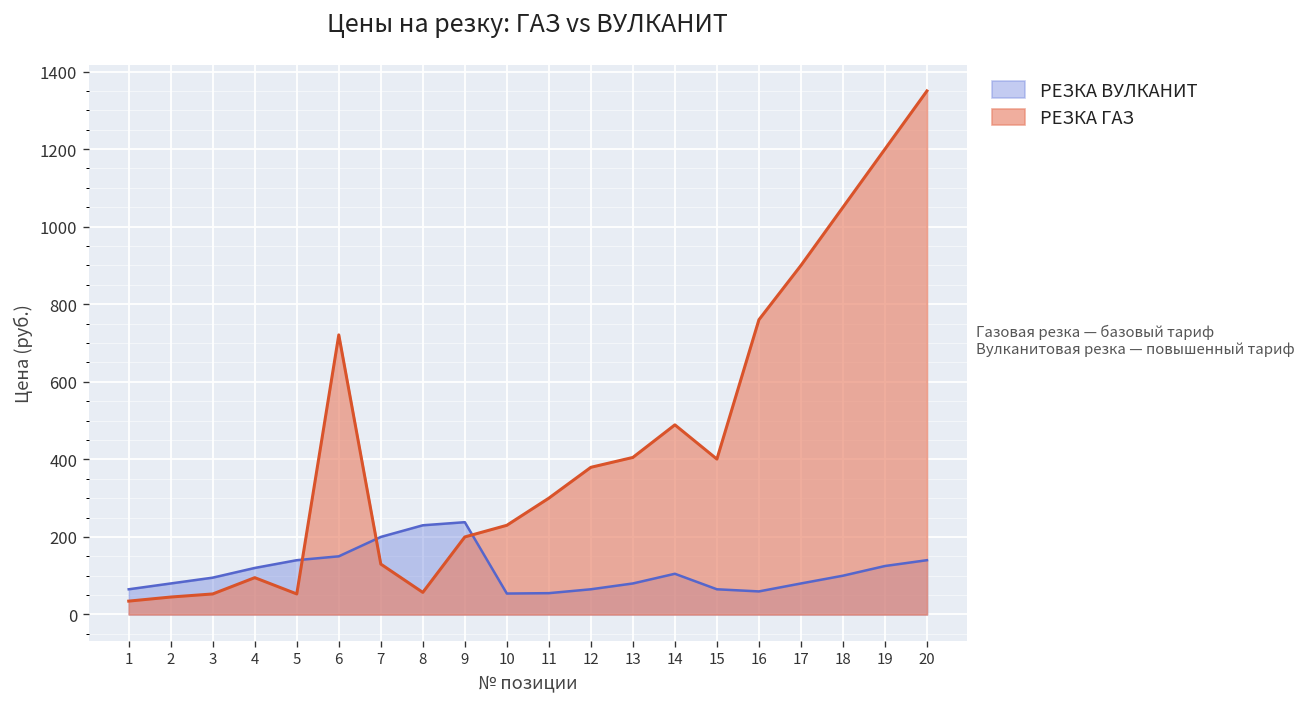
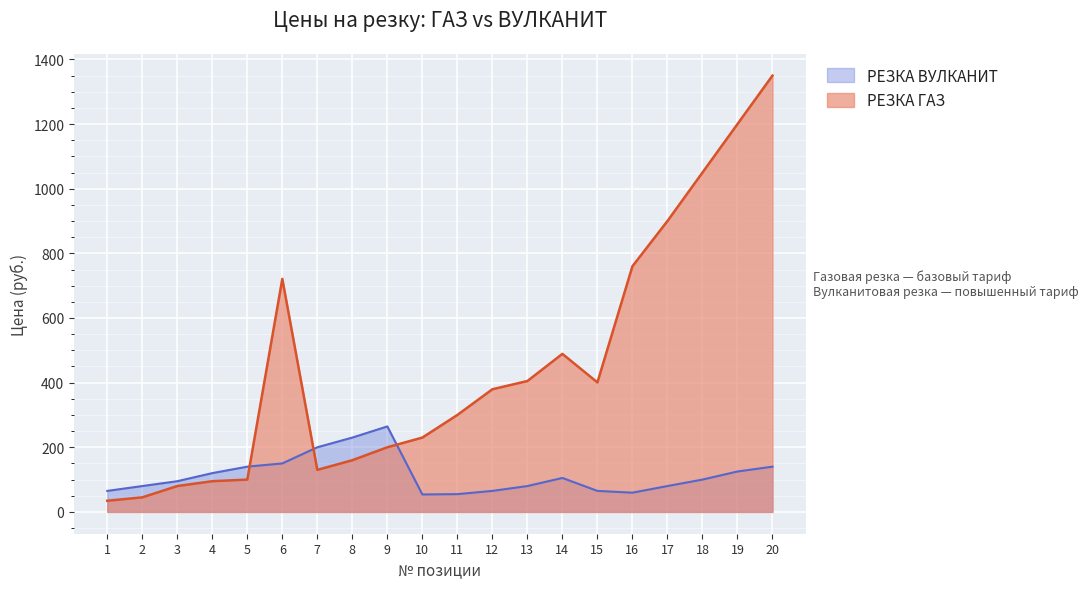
  {
    "РЕЗКА ВУЛКАНИТ": {
      "1": 70,
      "2": 80,
      "3": 100,
      "4": 120,
      "5": 140,
      "6": 150,
      "7": 200,
      "8": 230,
-     "9": 240,
+     "9": 260,
      "10": 50,
      "11": 60,
      "12": 70,
      "13": 80,
      "14": 110,
      "15": 70,
      "16": 60,
      "17": 80,
      "18": 100,
      "19": 130,
      "20": 140
    },
    "РЕЗКА ГАЗ": {
      "1": 30,
      "2": 50,
-     "3": 50,
+     "3": 80,
      "4": 100,
-     "5": 50,
+     "5": 100,
      "6": 720,
      "7": 130,
-     "8": 60,
+     "8": 160,
      "9": 200,
      "10": 230,
      "11": 300,
      "12": 380,
      "13": 410,
      "14": 490,
      "15": 400,
      "16": 760,
      "17": 900,
      "18": 1050,
      "19": 1200,
      "20": 1350
    }
  }
